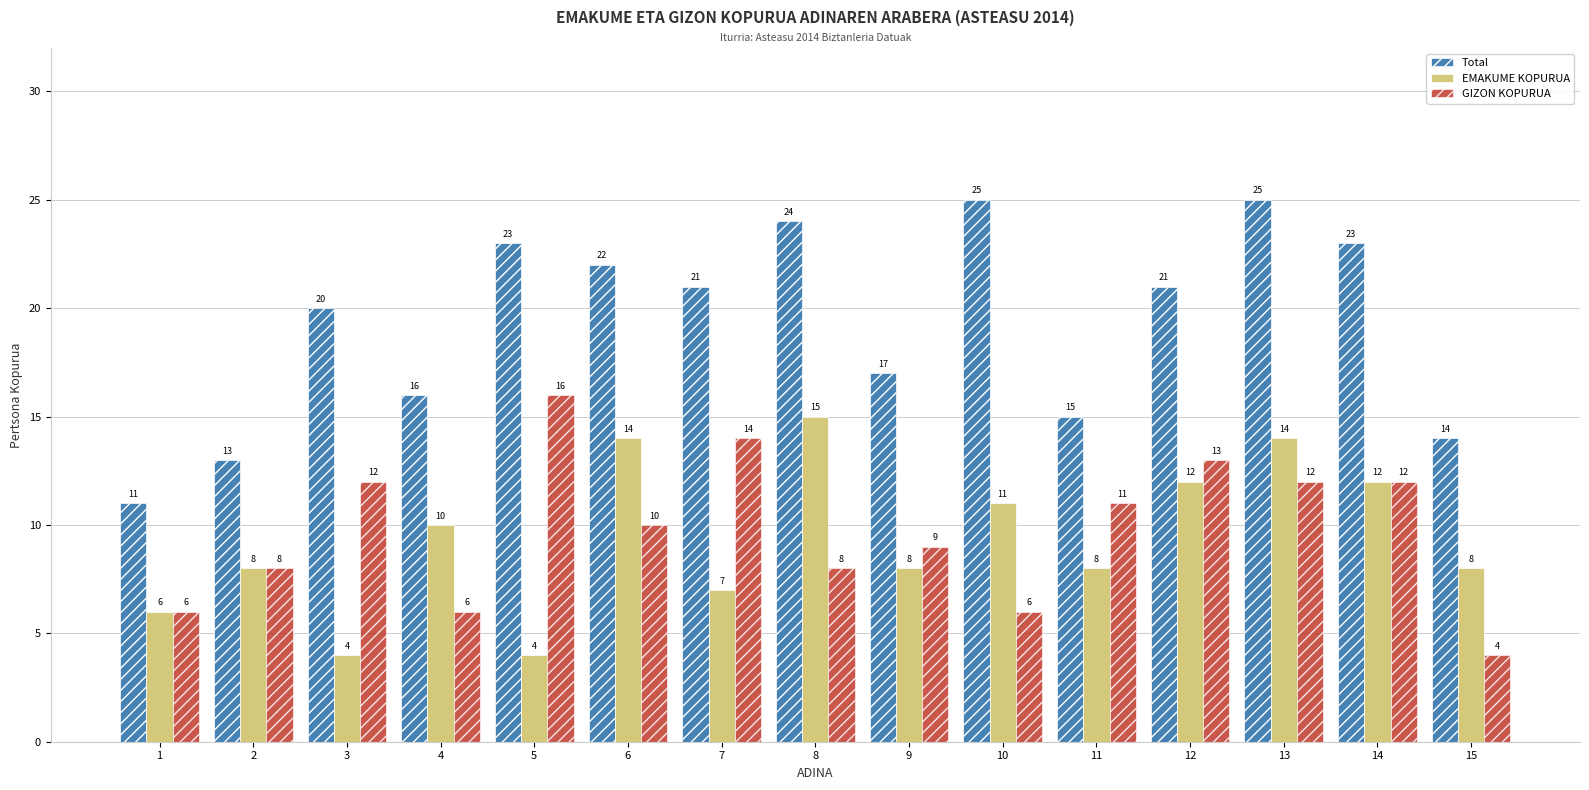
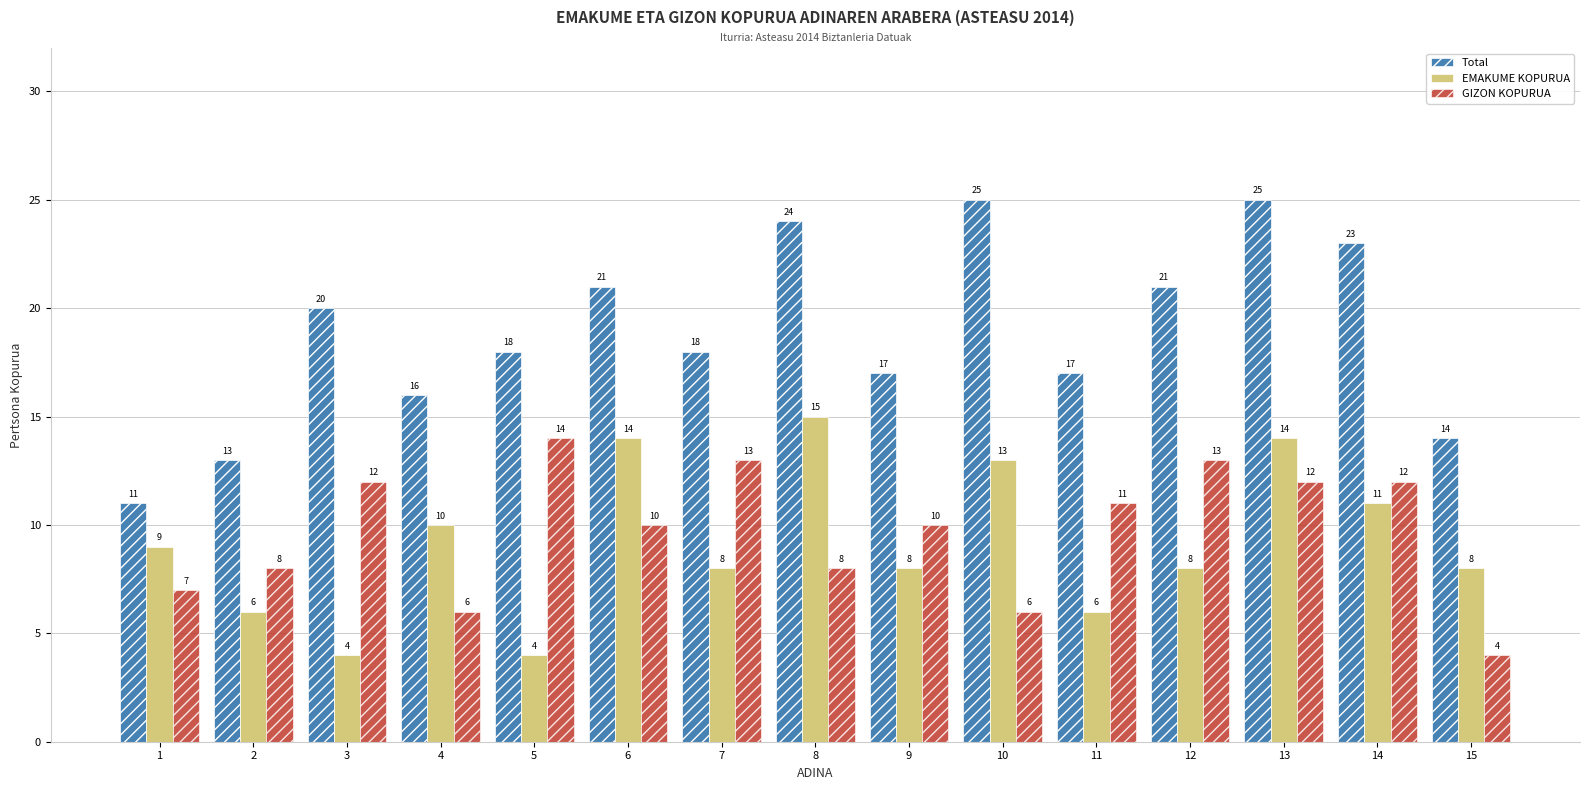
  {
    "Total": {
      "1": 11,
      "2": 13,
      "3": 20,
      "4": 16,
-     "5": 23,
-     "6": 22,
-     "7": 21,
+     "5": 18,
+     "6": 21,
+     "7": 18,
      "8": 24,
      "9": 17,
      "10": 25,
-     "11": 15,
+     "11": 17,
      "12": 21,
      "13": 25,
      "14": 23,
      "15": 14
    },
    "EMAKUME KOPURUA": {
-     "1": 6,
-     "2": 8,
+     "1": 9,
+     "2": 6,
      "3": 4,
      "4": 10,
      "5": 4,
      "6": 14,
-     "7": 7,
+     "7": 8,
      "8": 15,
      "9": 8,
-     "10": 11,
-     "11": 8,
-     "12": 12,
+     "10": 13,
+     "11": 6,
+     "12": 8,
      "13": 14,
-     "14": 12,
+     "14": 11,
      "15": 8
    },
    "GIZON KOPURUA": {
-     "1": 6,
+     "1": 7,
      "2": 8,
      "3": 12,
      "4": 6,
-     "5": 16,
+     "5": 14,
      "6": 10,
-     "7": 14,
+     "7": 13,
      "8": 8,
-     "9": 9,
+     "9": 10,
      "10": 6,
      "11": 11,
      "12": 13,
      "13": 12,
      "14": 12,
      "15": 4
    }
  }
